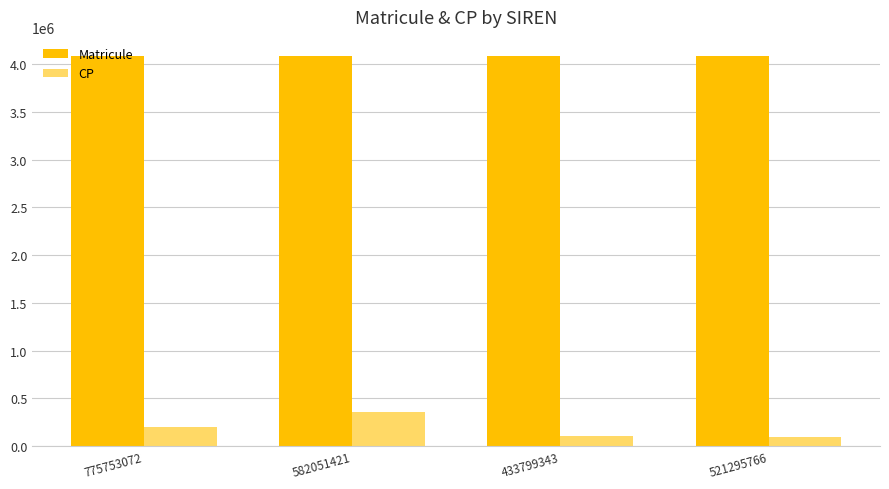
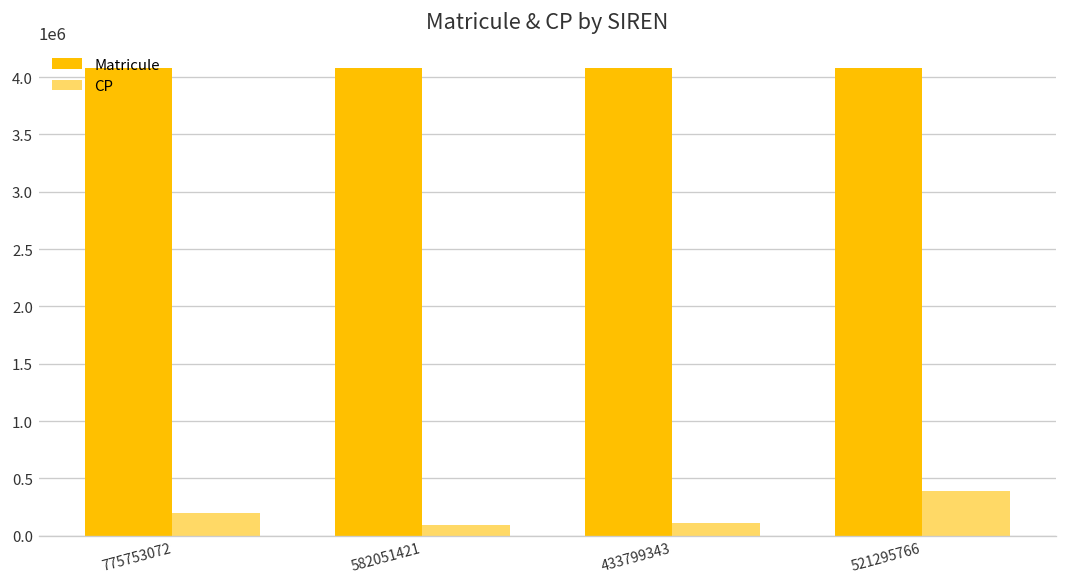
  {
    "Matricule": {
      "775753072": 4100000,
      "582051421": 4100000,
      "433799343": 4100000,
      "521295766": 4100000
    },
    "CP": {
      "775753072": 200000,
-     "582051421": 400000,
+     "582051421": 100000,
      "433799343": 100000,
-     "521295766": 100000
+     "521295766": 400000
    }
  }
